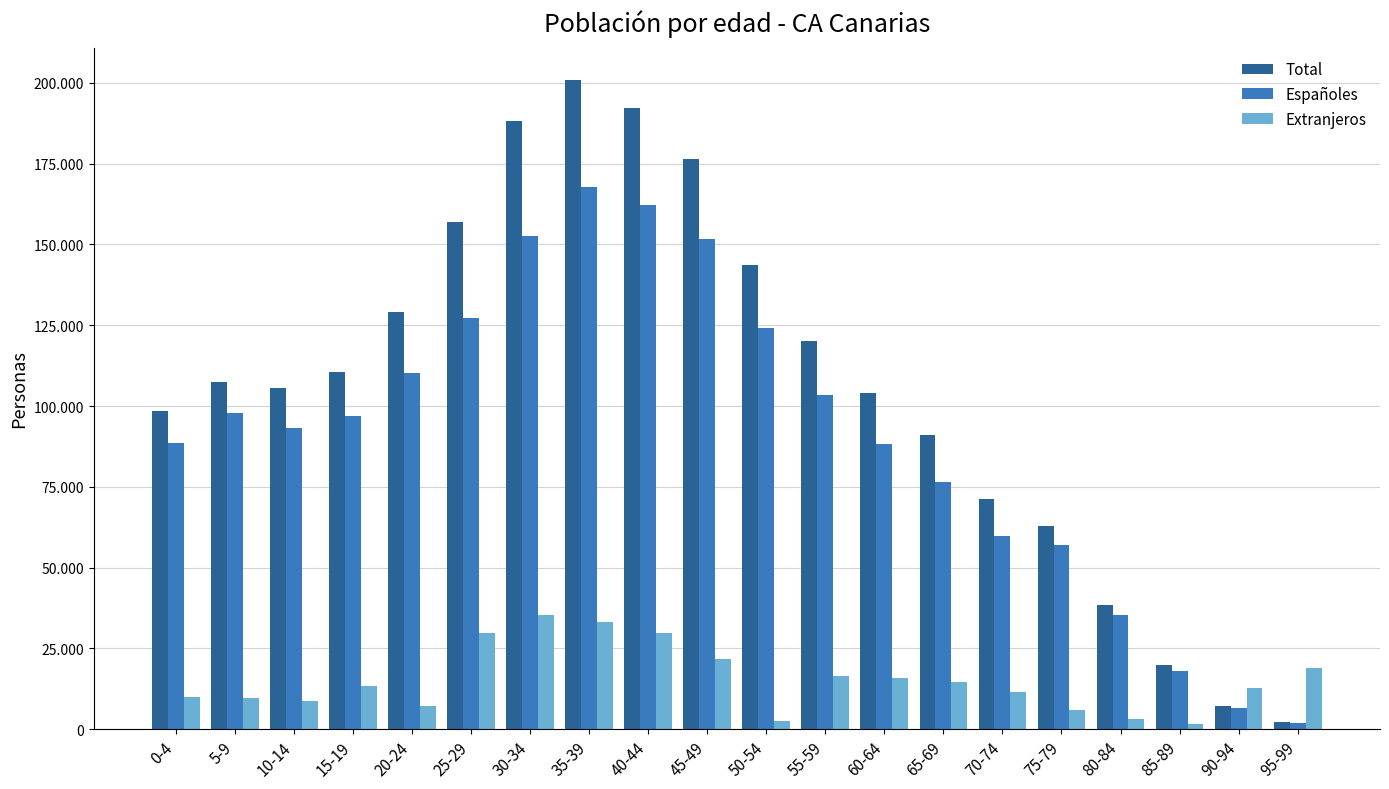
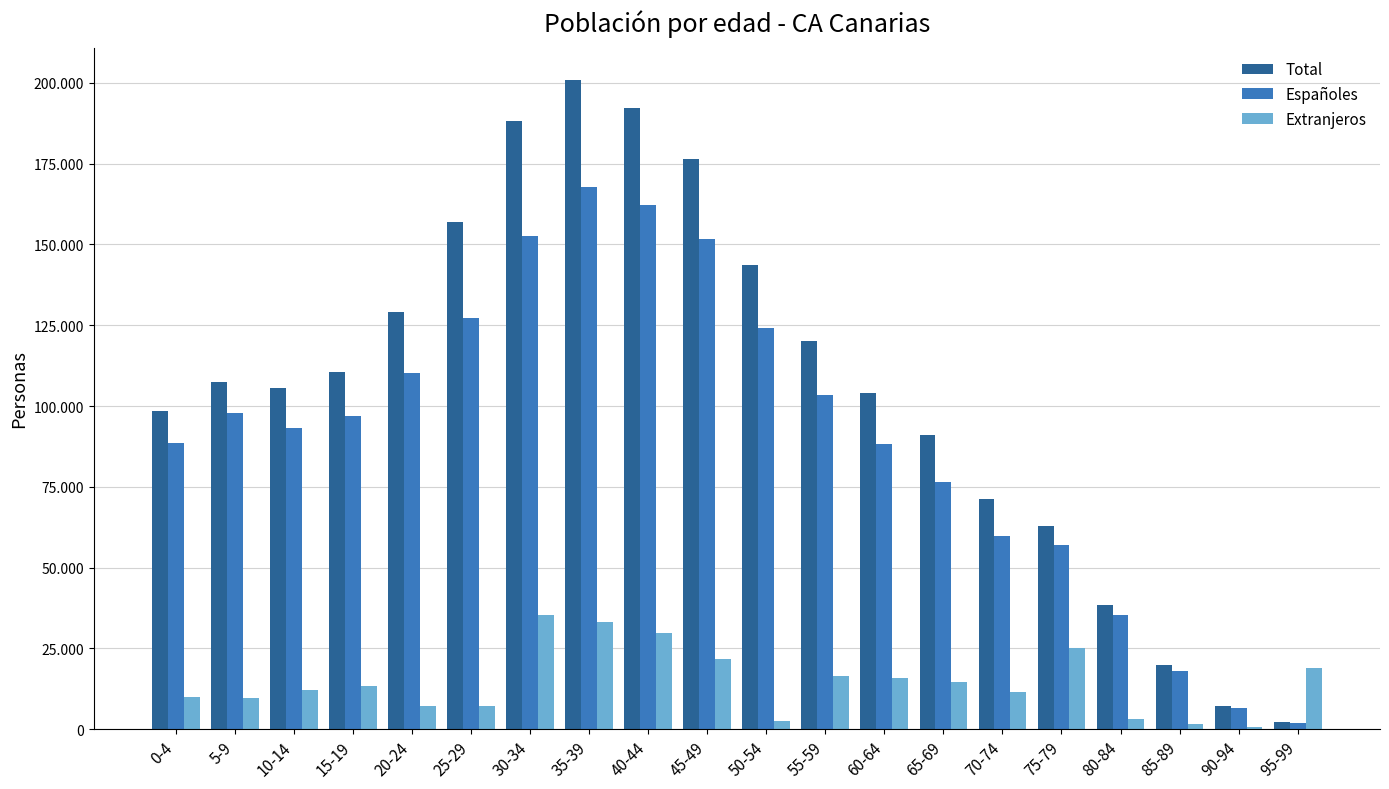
  {
    "Extranjeros": {
      "0-4": 10,
      "5-9": 10,
-     "10-14": 9,
+     "10-14": 12,
      "15-19": 14,
      "20-24": 7,
-     "25-29": 30,
+     "25-29": 7,
      "30-34": 35,
      "35-39": 33,
      "40-44": 30,
      "45-49": 22,
      "50-54": 3,
      "55-59": 16,
      "60-64": 16,
      "65-69": 15,
      "70-74": 11,
-     "75-79": 6,
+     "75-79": 25,
      "80-84": 3,
      "85-89": 2,
-     "90-94": 13,
+     "90-94": 1,
      "95-99": 19
    }
  }
